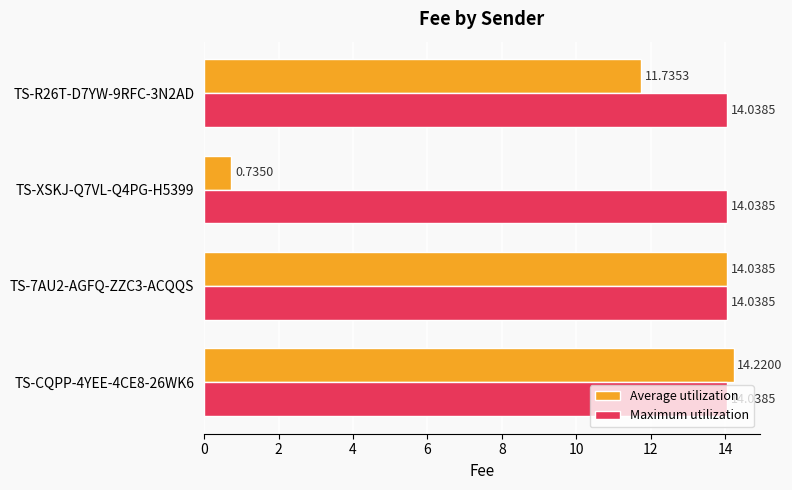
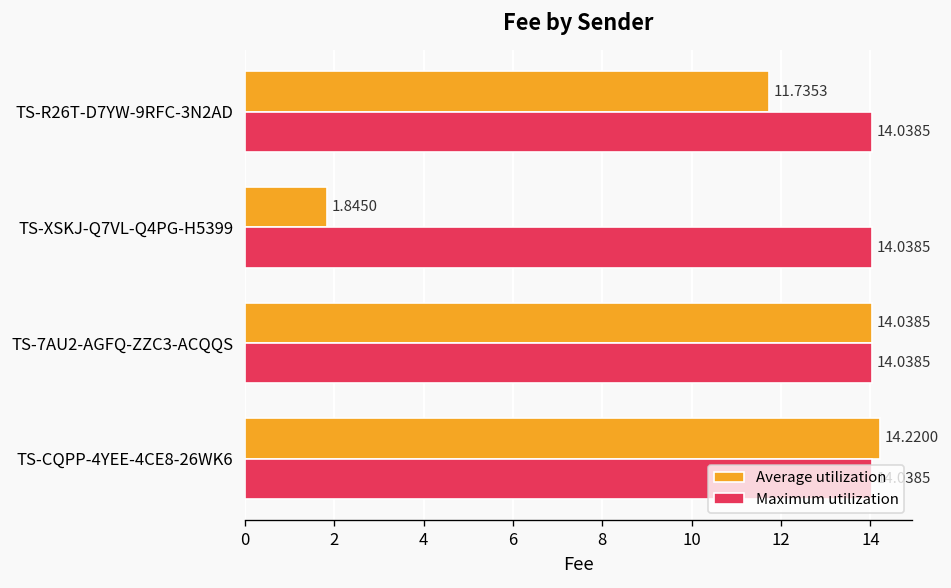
  {
    "Average utilization": {
      "TS-R26T-D7YW-9RFC-3N2AD": 11.7353,
-     "TS-XSKJ-Q7VL-Q4PG-H5399": 0.7350,
+     "TS-XSKJ-Q7VL-Q4PG-H5399": 1.8450,
      "TS-7AU2-AGFQ-ZZC3-ACQQS": 14.0385,
      "TS-CQPP-4YEE-4CE8-26WK6": 14.2200
    },
    "Maximum utilization": {
      "TS-R26T-D7YW-9RFC-3N2AD": 14.0385,
      "TS-XSKJ-Q7VL-Q4PG-H5399": 14.0385,
      "TS-7AU2-AGFQ-ZZC3-ACQQS": 14.0385
    }
  }
